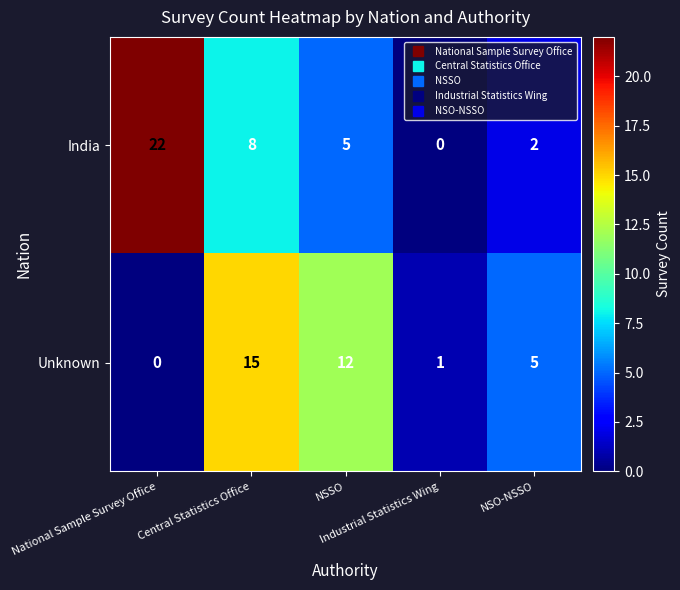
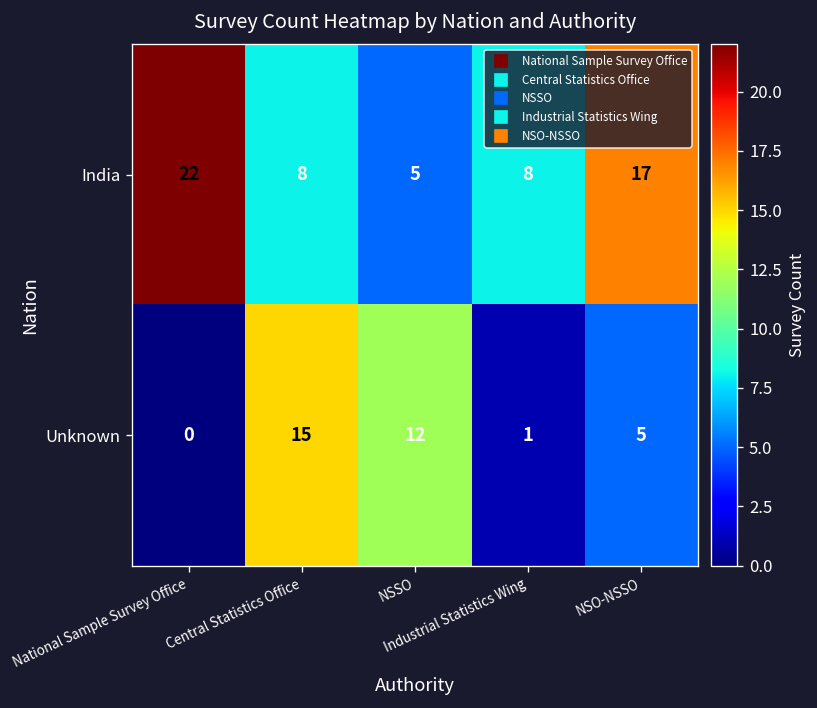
  {
    "India": {
      "National Sample Survey Office": 22,
      "Central Statistics Office": 8,
      "NSSO": 5,
-     "Industrial Statistics Wing": 0,
-     "NSO-NSSO": 2
+     "Industrial Statistics Wing": 8,
+     "NSO-NSSO": 17
    },
    "Unknown": {
      "National Sample Survey Office": 0,
      "Central Statistics Office": 15,
      "NSSO": 12,
      "Industrial Statistics Wing": 1,
      "NSO-NSSO": 5
    }
  }
